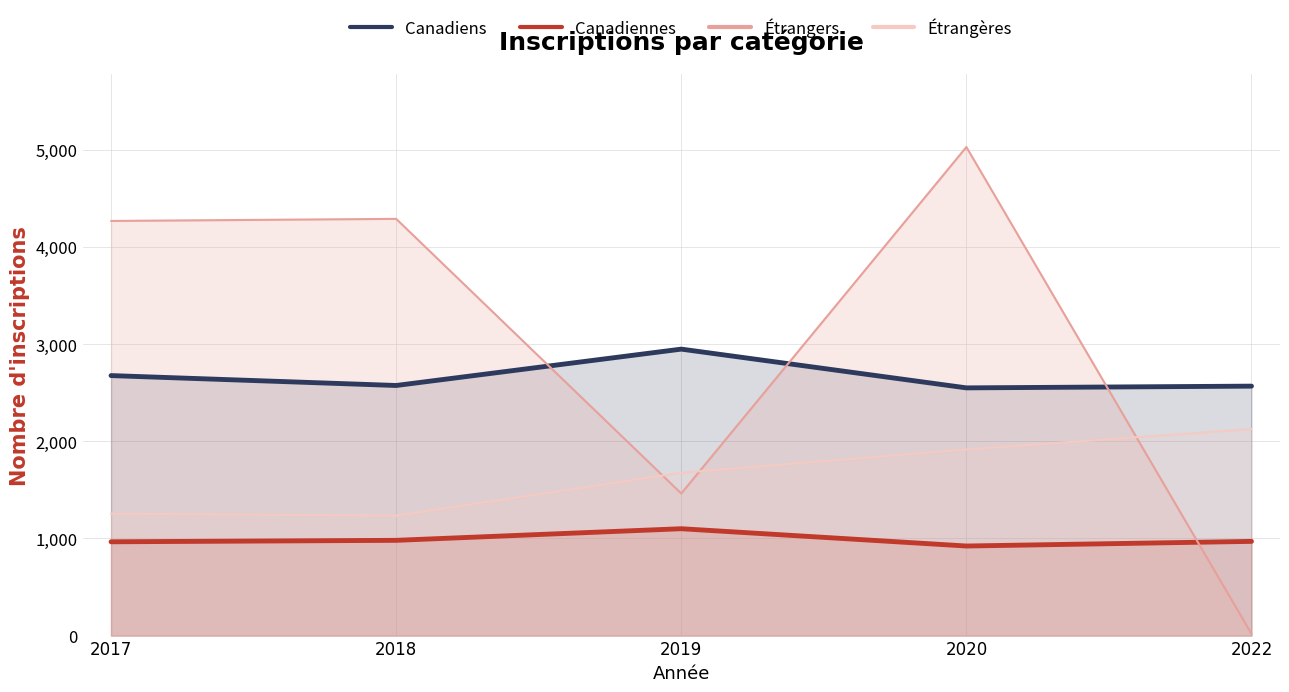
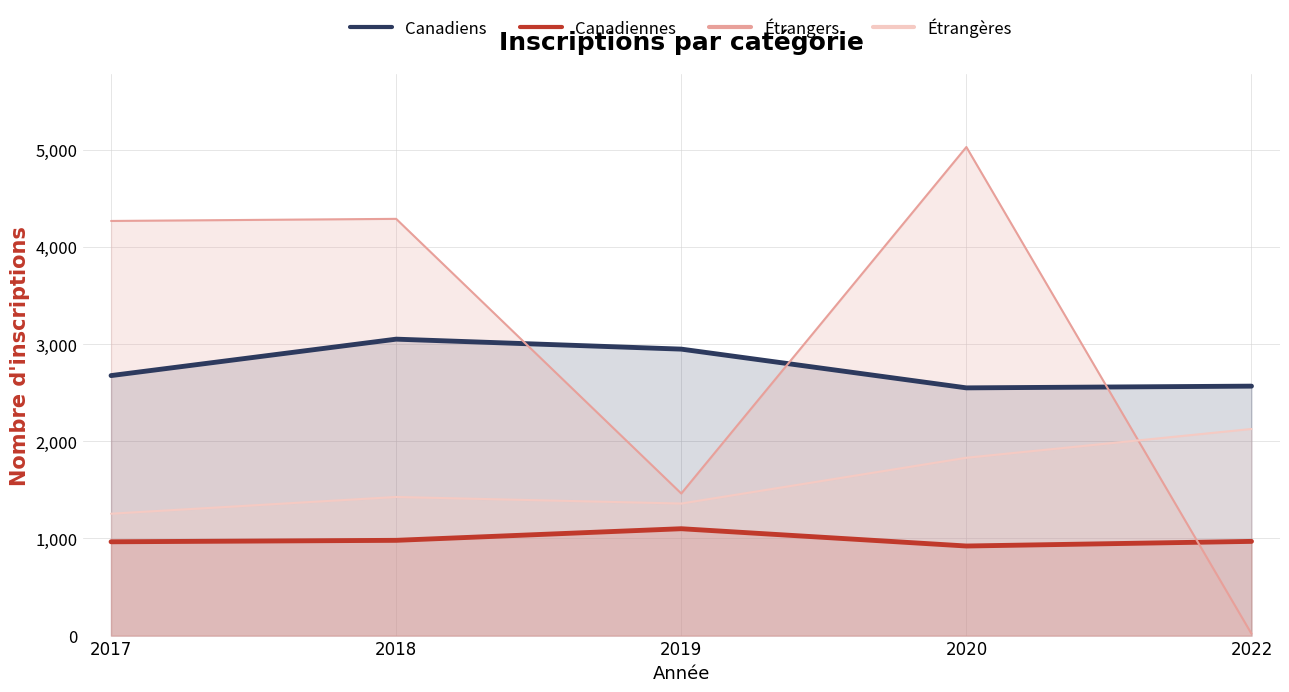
  {
    "Canadiens": {
      "2017": "2,700",
-     "2018": "2,600",
+     "2018": "3,000",
      "2019": "2,900",
      "2020": "2,500",
      "2022": "2,600"
    },
    "Canadiennes": {
      "2017": "1,000",
      "2018": "1,000",
      "2019": "1,100",
      "2020": "900",
      "2022": "1,000"
    },
    "Étrangers": {
      "2017": "4,300",
      "2018": "4,300",
      "2019": "1,500",
      "2020": "5,000",
      "2022": "0"
    },
    "Étrangères": {
      "2017": "1,300",
-     "2018": "1,200",
-     "2019": "1,700",
-     "2020": "1,900",
+     "2018": "1,400",
+     "2019": "1,400",
+     "2020": "1,800",
      "2022": "2,100"
    }
  }
